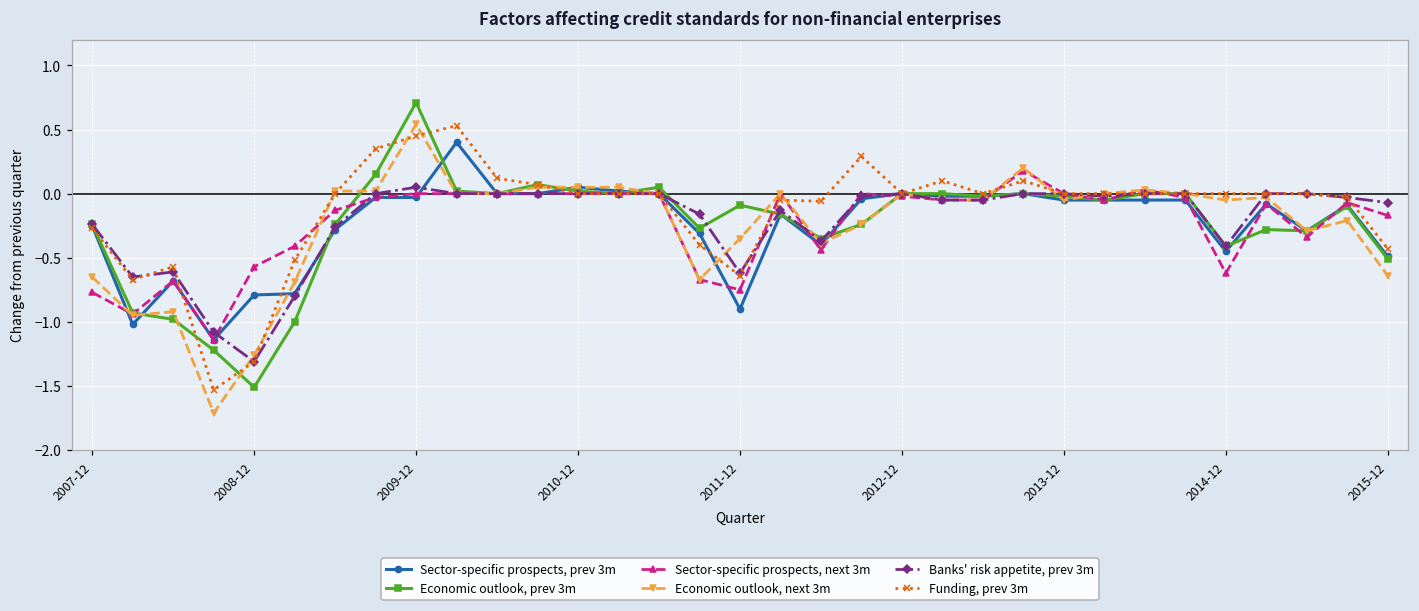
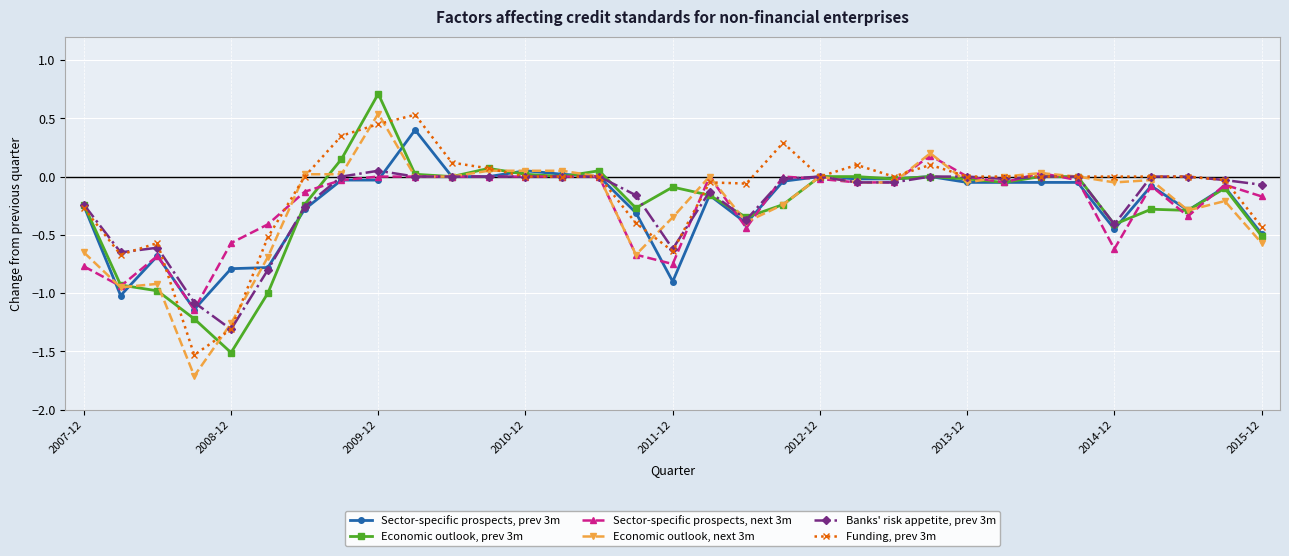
  {
    "Sector-specific prospects, prev 3m": {
      "2008-12": -0.79,
      "2009-12": -0.03,
      "2011-12": -0.90,
      "2014-12": -0.45
    },
    "Economic outlook, prev 3m": {
      "2008-12": -1.51,
      "2009-12": 0.71,
      "2011-12": -0.09
    },
    "Sector-specific prospects, next 3m": {
      "2007-12": -0.77,
      "2008-12": -0.57,
      "2009-12": 0.00,
      "2011-12": -0.75,
      "2014-12": -0.62,
      "2015-12": -0.17
    },
    "Economic outlook, next 3m": {
      "2007-12": -0.65,
      "2008-12": -1.26,
      "2009-12": 0.54,
      "2011-12": -0.35,
      "2014-12": -0.05,
-     "2015-12": -0.64
+     "2015-12": -0.57
    },
    "Banks' risk appetite, prev 3m": {
      "2009-12": 0.05,
      "2015-12": -0.07
    },
    "Funding, prev 3m": {
      "2009-12": 0.45,
      "2014-12": 0.00,
      "2015-12": -0.43
    }
  }
